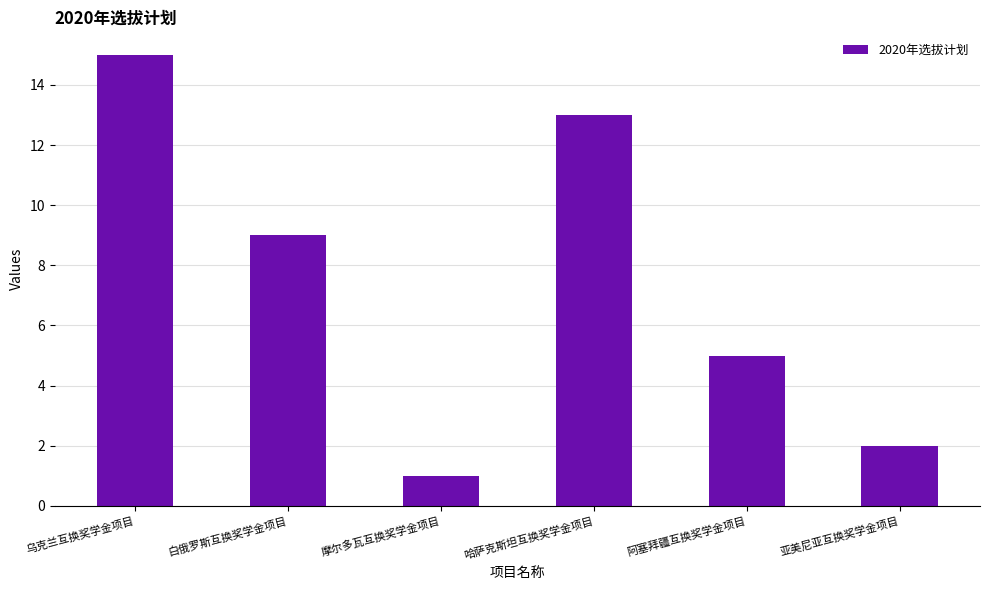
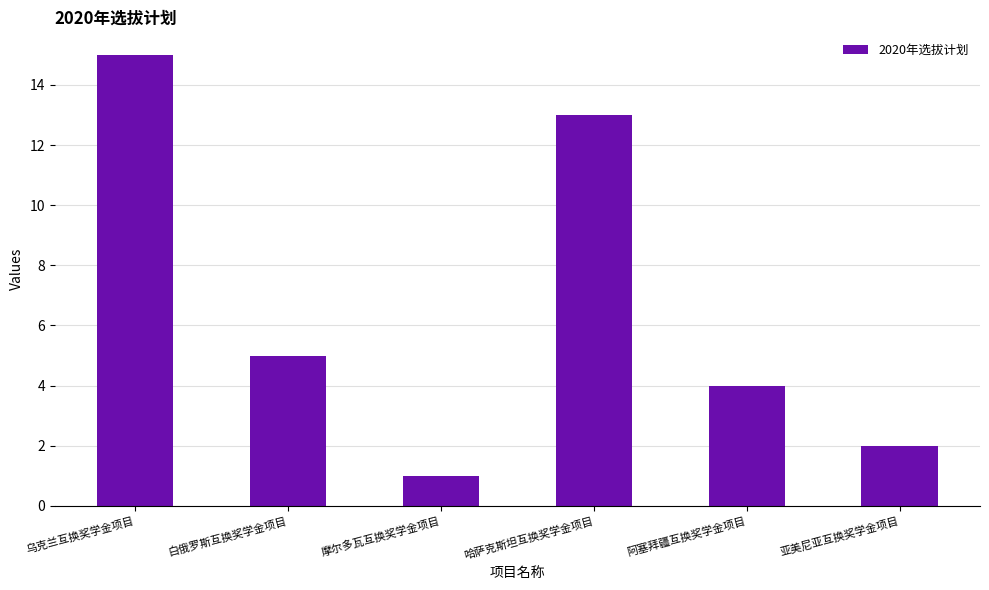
  {
    "乌克兰互换奖学金项目": 15,
-   "白俄罗斯互换奖学金项目": 9,
+   "白俄罗斯互换奖学金项目": 5,
    "摩尔多瓦互换奖学金项目": 1,
    "哈萨克斯坦互换奖学金项目": 13,
-   "阿塞拜疆互换奖学金项目": 5,
+   "阿塞拜疆互换奖学金项目": 4,
    "亚美尼亚互换奖学金项目": 2
  }
